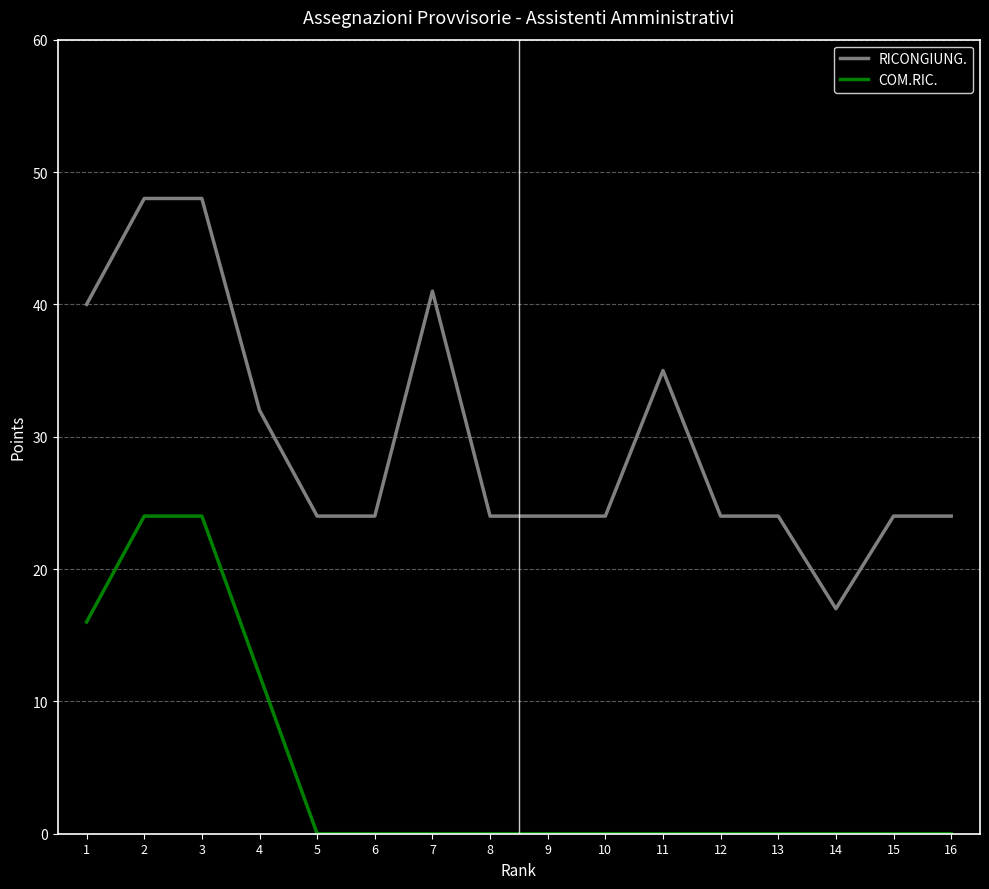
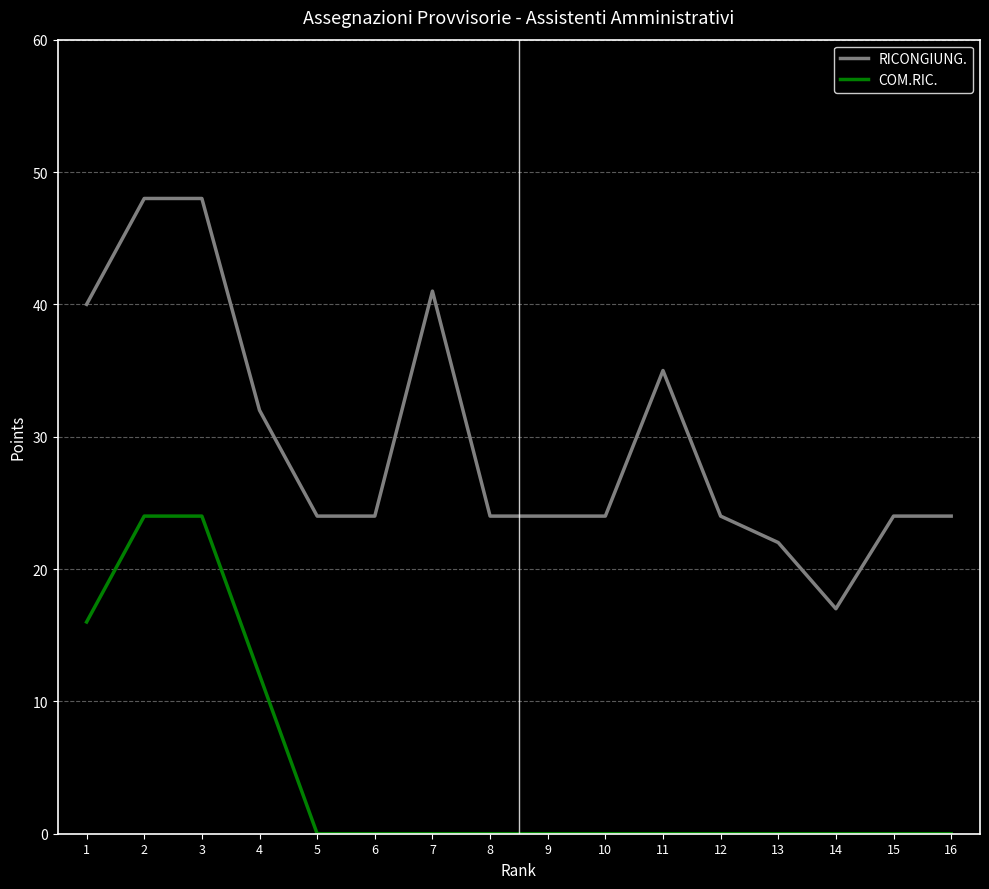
  {
    "RICONGIUNG.": {
      "1": 40,
      "2": 48,
      "3": 48,
      "4": 32,
      "5": 24,
      "6": 24,
      "7": 41,
      "8": 24,
      "9": 24,
      "10": 24,
      "11": 35,
      "12": 24,
-     "13": 24,
+     "13": 22,
      "14": 17,
      "15": 24,
      "16": 24
    },
    "COM.RIC.": {
      "1": 16,
      "2": 24,
      "3": 24,
      "4": 12,
      "5": 0,
      "6": 0,
      "7": 0,
      "8": 0,
      "9": 0,
      "10": 0,
      "11": 0,
      "12": 0,
      "13": 0,
      "14": 0,
      "15": 0,
      "16": 0
    }
  }
